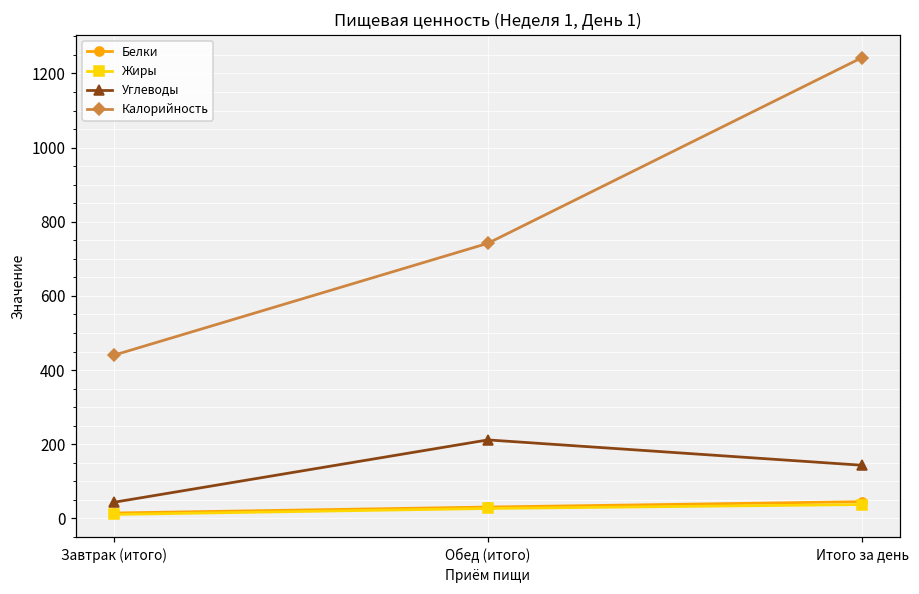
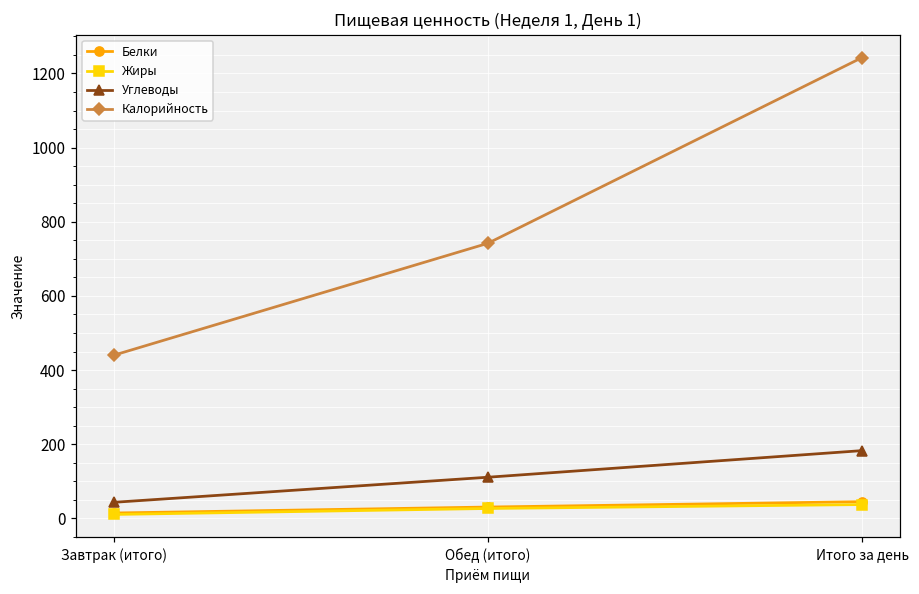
  {
    "Углеводы": {
      "Завтрак (итого)": 40,
-     "Обед (итого)": 210,
-     "Итого за день": 140
+     "Обед (итого)": 110,
+     "Итого за день": 180
    },
    "Калорийность": {
      "Завтрак (итого)": 440,
      "Обед (итого)": 740,
      "Итого за день": 1240
    }
  }
